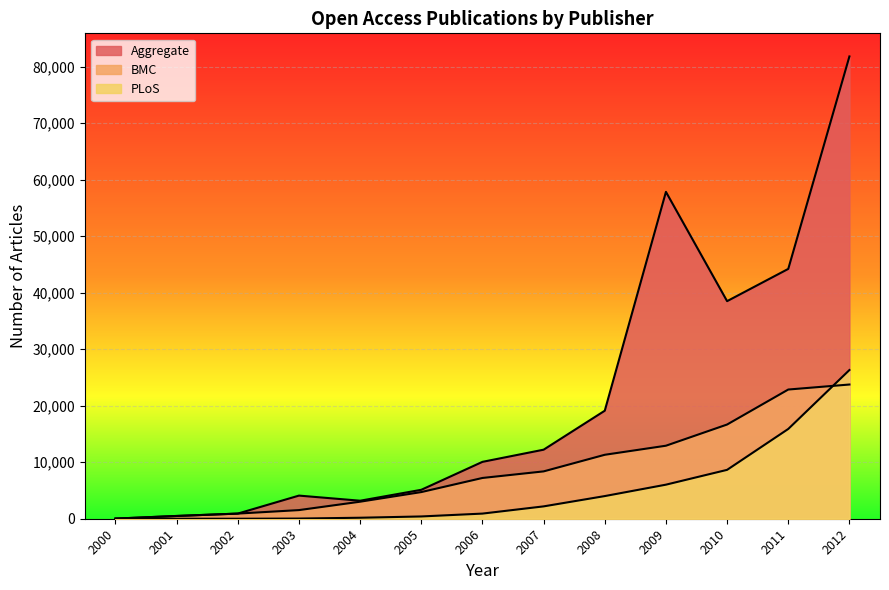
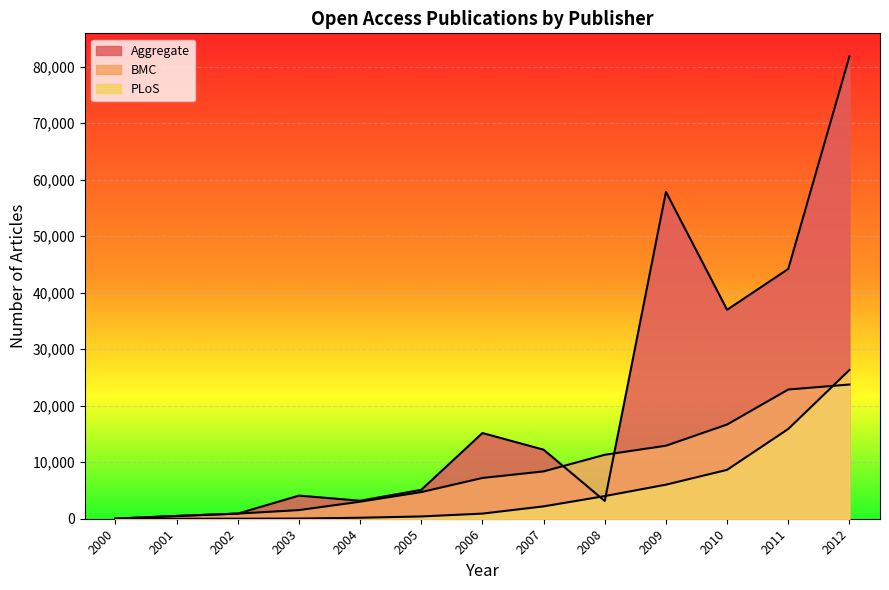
  {
    "Aggregate": {
      "2003": "4,000",
-     "2006": "10,000",
+     "2006": "15,000",
      "2007": "12,000",
-     "2008": "19,000",
+     "2008": "3,000",
      "2009": "58,000",
-     "2010": "38,000",
+     "2010": "37,000",
      "2011": "44,000",
      "2012": "82,000"
    }
  }
